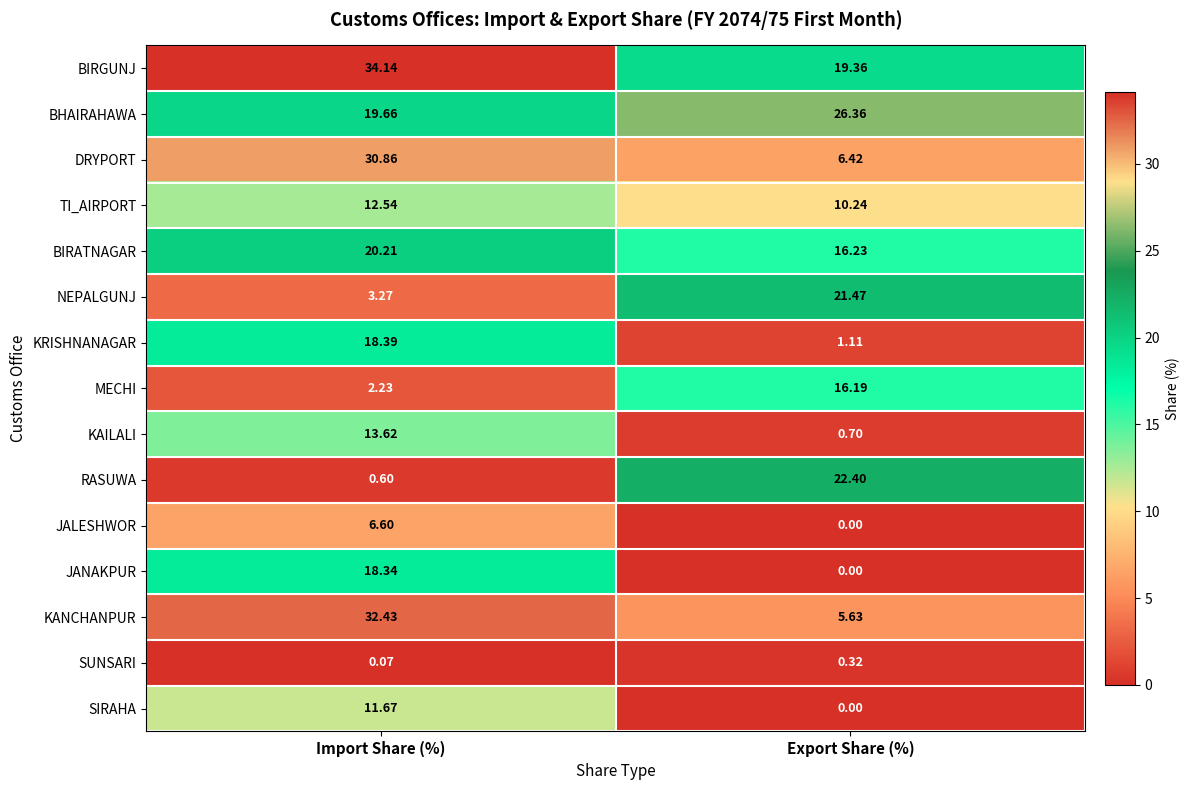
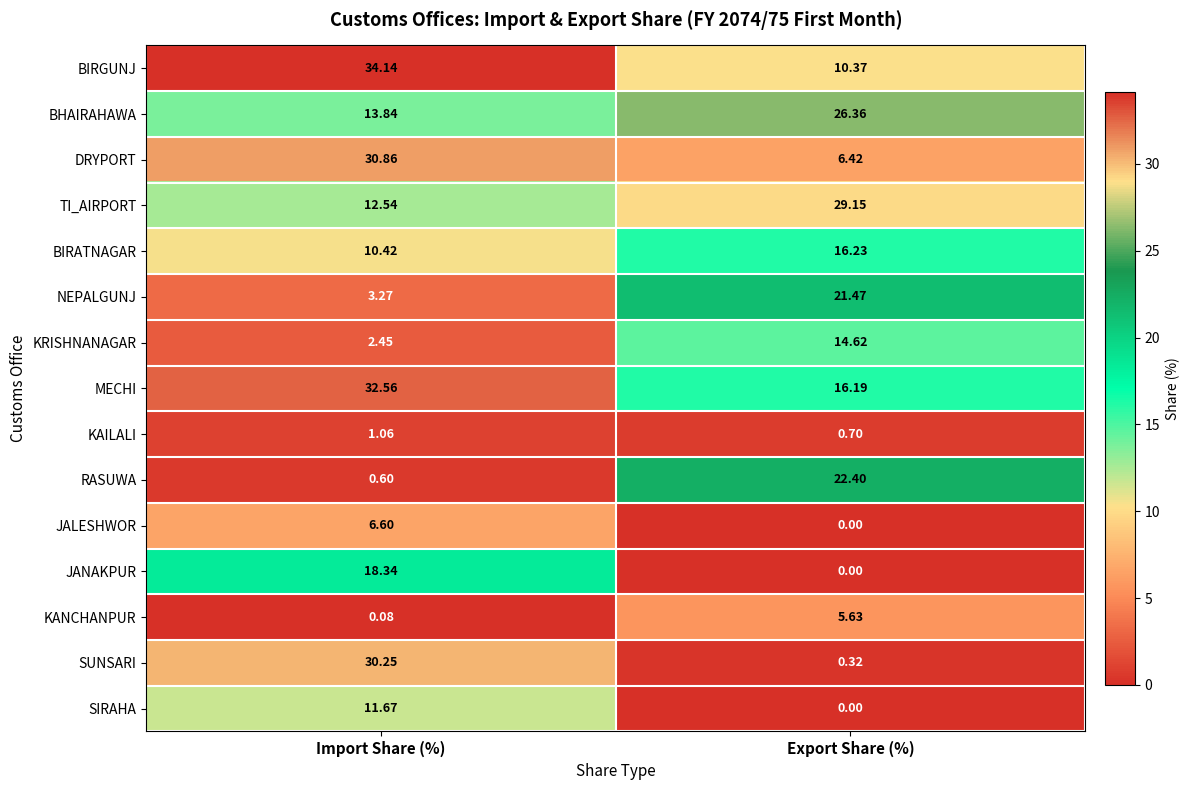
  {
    "BIRGUNJ": {
      "Import Share (%)": 34.14,
-     "Export Share (%)": 19.36
+     "Export Share (%)": 10.37
    },
    "BHAIRAHAWA": {
-     "Import Share (%)": 19.66,
+     "Import Share (%)": 13.84,
      "Export Share (%)": 26.36
    },
    "DRYPORT": {
      "Import Share (%)": 30.86,
      "Export Share (%)": 6.42
    },
    "TI_AIRPORT": {
      "Import Share (%)": 12.54,
-     "Export Share (%)": 10.24
+     "Export Share (%)": 29.15
    },
    "BIRATNAGAR": {
-     "Import Share (%)": 20.21,
+     "Import Share (%)": 10.42,
      "Export Share (%)": 16.23
    },
    "NEPALGUNJ": {
      "Import Share (%)": 3.27,
      "Export Share (%)": 21.47
    },
    "KRISHNANAGAR": {
-     "Import Share (%)": 18.39,
-     "Export Share (%)": 1.11
+     "Import Share (%)": 2.45,
+     "Export Share (%)": 14.62
    },
    "MECHI": {
-     "Import Share (%)": 2.23,
+     "Import Share (%)": 32.56,
      "Export Share (%)": 16.19
    },
    "KAILALI": {
-     "Import Share (%)": 13.62,
+     "Import Share (%)": 1.06,
      "Export Share (%)": 0.70
    },
    "RASUWA": {
      "Import Share (%)": 0.60,
      "Export Share (%)": 22.40
    },
    "JALESHWOR": {
      "Import Share (%)": 6.60,
      "Export Share (%)": 0.00
    },
    "JANAKPUR": {
      "Import Share (%)": 18.34,
      "Export Share (%)": 0.00
    },
    "KANCHANPUR": {
-     "Import Share (%)": 32.43,
+     "Import Share (%)": 0.08,
      "Export Share (%)": 5.63
    },
    "SUNSARI": {
-     "Import Share (%)": 0.07,
+     "Import Share (%)": 30.25,
      "Export Share (%)": 0.32
    },
    "SIRAHA": {
      "Import Share (%)": 11.67,
      "Export Share (%)": 0.00
    }
  }
